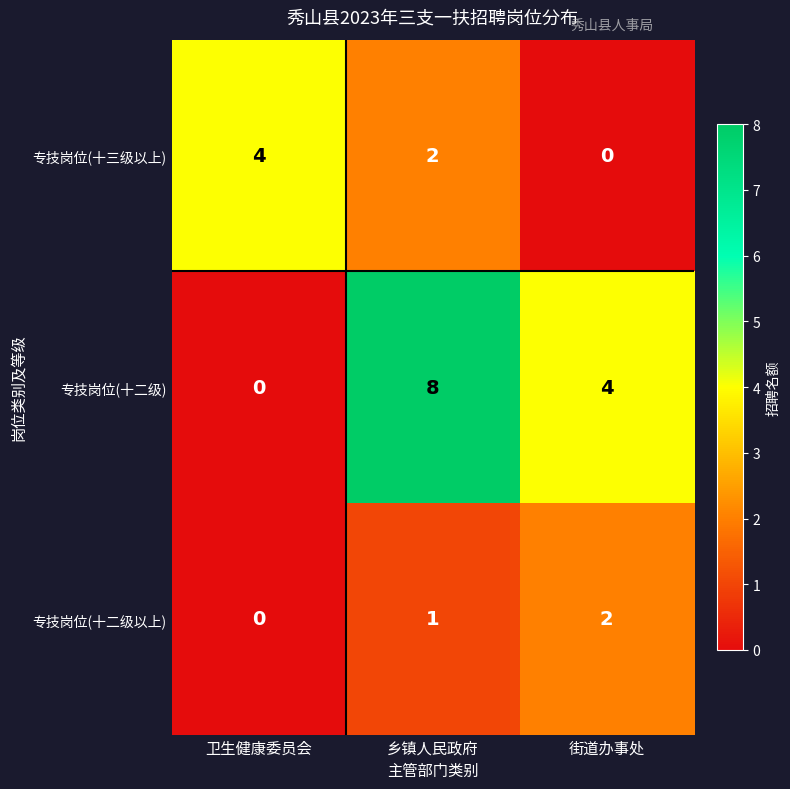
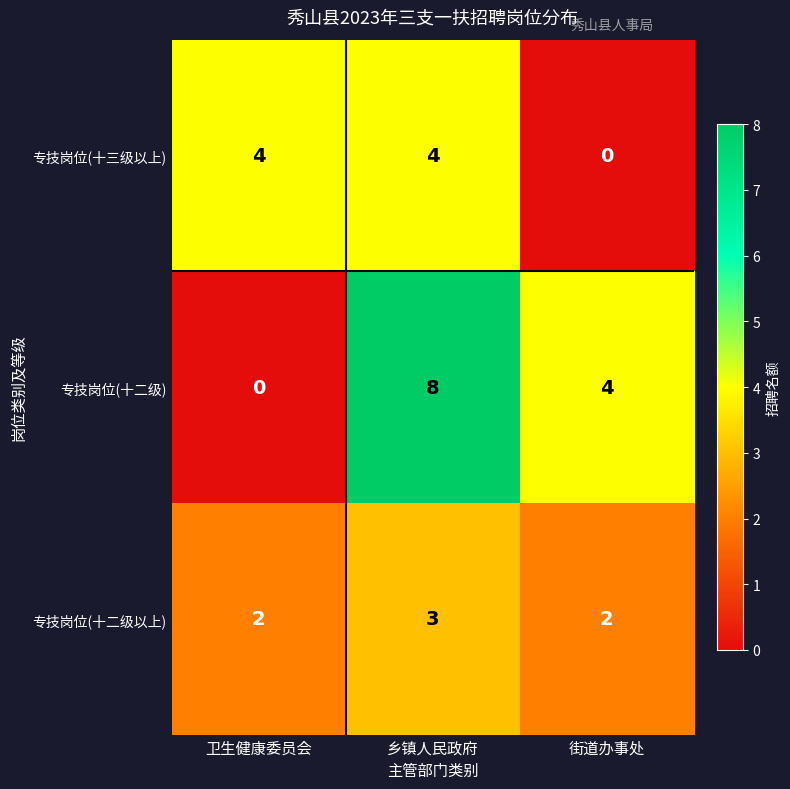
  {
    "专技岗位(十三级以上)": {
      "卫生健康委员会": 4,
-     "乡镇人民政府": 2,
+     "乡镇人民政府": 4,
      "街道办事处": 0
    },
    "专技岗位(十二级)": {
      "卫生健康委员会": 0,
      "乡镇人民政府": 8,
      "街道办事处": 4
    },
    "专技岗位(十二级以上)": {
-     "卫生健康委员会": 0,
-     "乡镇人民政府": 1,
+     "卫生健康委员会": 2,
+     "乡镇人民政府": 3,
      "街道办事处": 2
    }
  }
